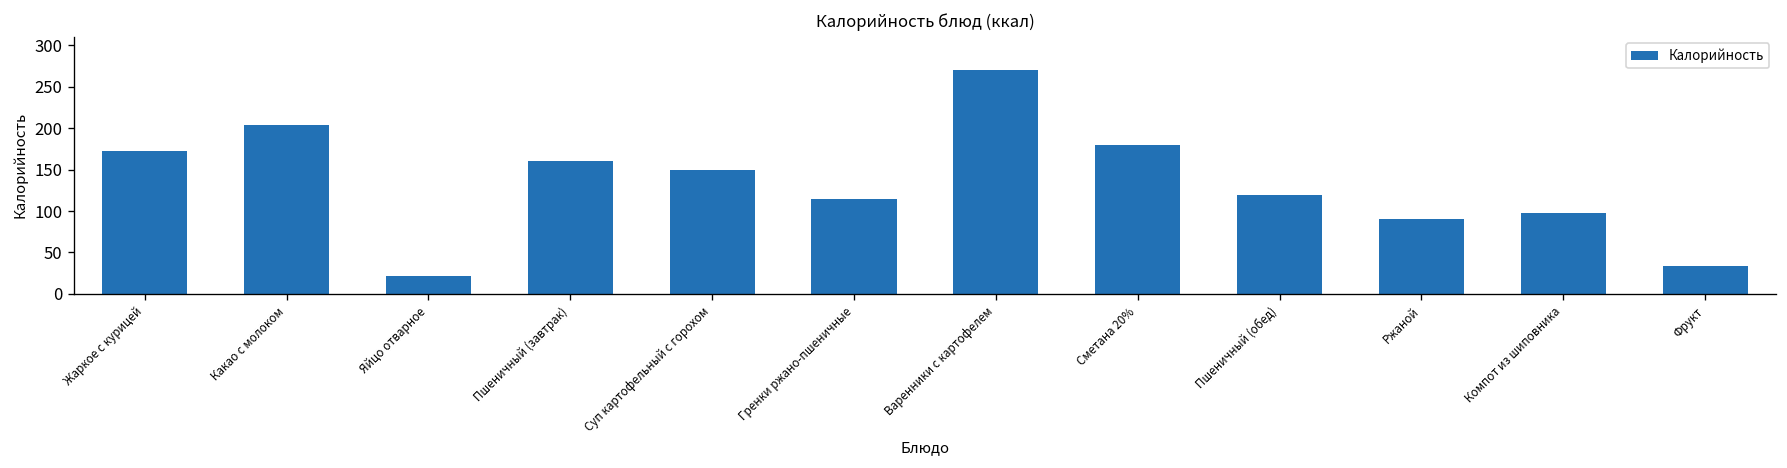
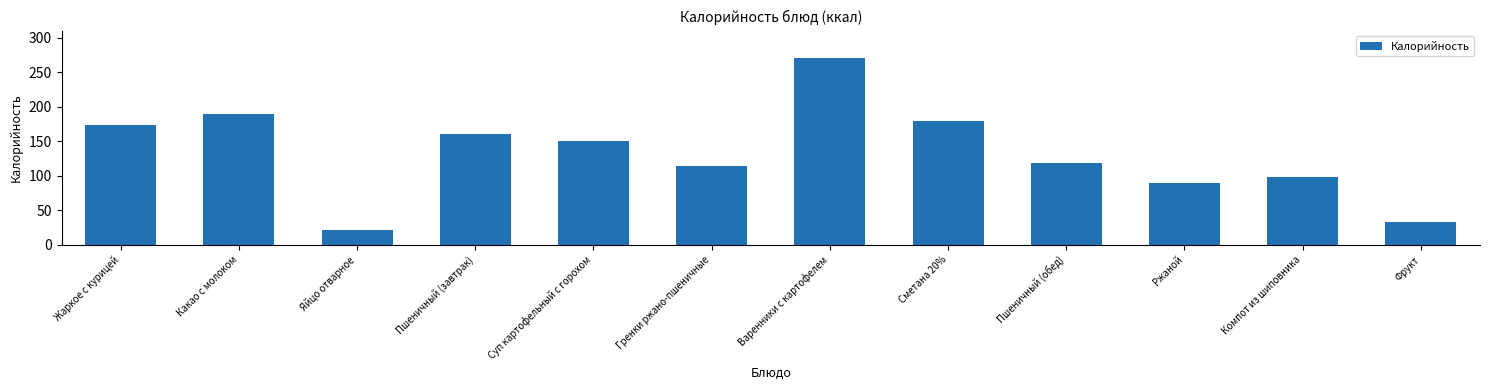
  {
    "Жаркое с курицей": 170,
-   "Какао с молоком": 200,
+   "Какао с молоком": 190,
    "Яйцо отварное": 20,
    "Пшеничный (завтрак)": 160,
    "Суп картофельный с горохом": 150,
    "Гренки ржано-пшеничные": 110,
    "Варенники с картофелем": 270,
    "Сметана 20%": 180,
    "Пшеничный (обед)": 120,
    "Ржаной": 90,
    "Компот из шиповника": 100,
    "Фрукт": 30
  }
